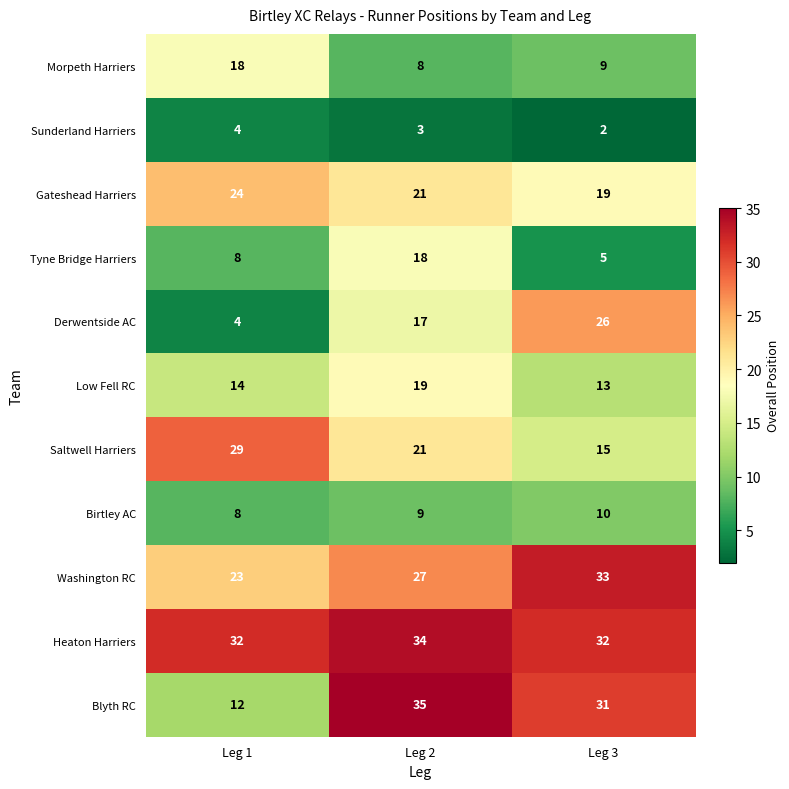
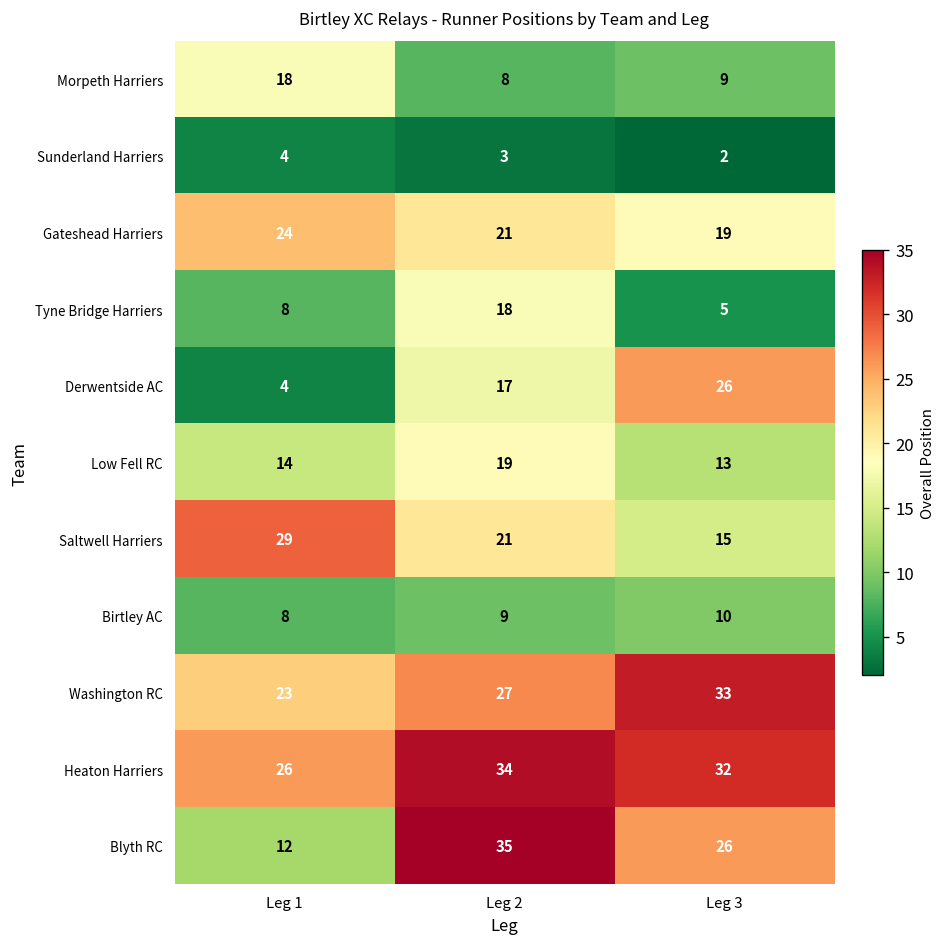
  {
    "Morpeth Harriers": {
      "Leg 1": 18,
      "Leg 2": 8,
      "Leg 3": 9
    },
    "Sunderland Harriers": {
      "Leg 1": 4,
      "Leg 2": 3,
      "Leg 3": 2
    },
    "Gateshead Harriers": {
      "Leg 1": 24,
      "Leg 2": 21,
      "Leg 3": 19
    },
    "Tyne Bridge Harriers": {
      "Leg 1": 8,
      "Leg 2": 18,
      "Leg 3": 5
    },
    "Derwentside AC": {
      "Leg 1": 4,
      "Leg 2": 17,
      "Leg 3": 26
    },
    "Low Fell RC": {
      "Leg 1": 14,
      "Leg 2": 19,
      "Leg 3": 13
    },
    "Saltwell Harriers": {
      "Leg 1": 29,
      "Leg 2": 21,
      "Leg 3": 15
    },
    "Birtley AC": {
      "Leg 1": 8,
      "Leg 2": 9,
      "Leg 3": 10
    },
    "Washington RC": {
      "Leg 1": 23,
      "Leg 2": 27,
      "Leg 3": 33
    },
    "Heaton Harriers": {
-     "Leg 1": 32,
+     "Leg 1": 26,
      "Leg 2": 34,
      "Leg 3": 32
    },
    "Blyth RC": {
      "Leg 1": 12,
      "Leg 2": 35,
-     "Leg 3": 31
+     "Leg 3": 26
    }
  }
